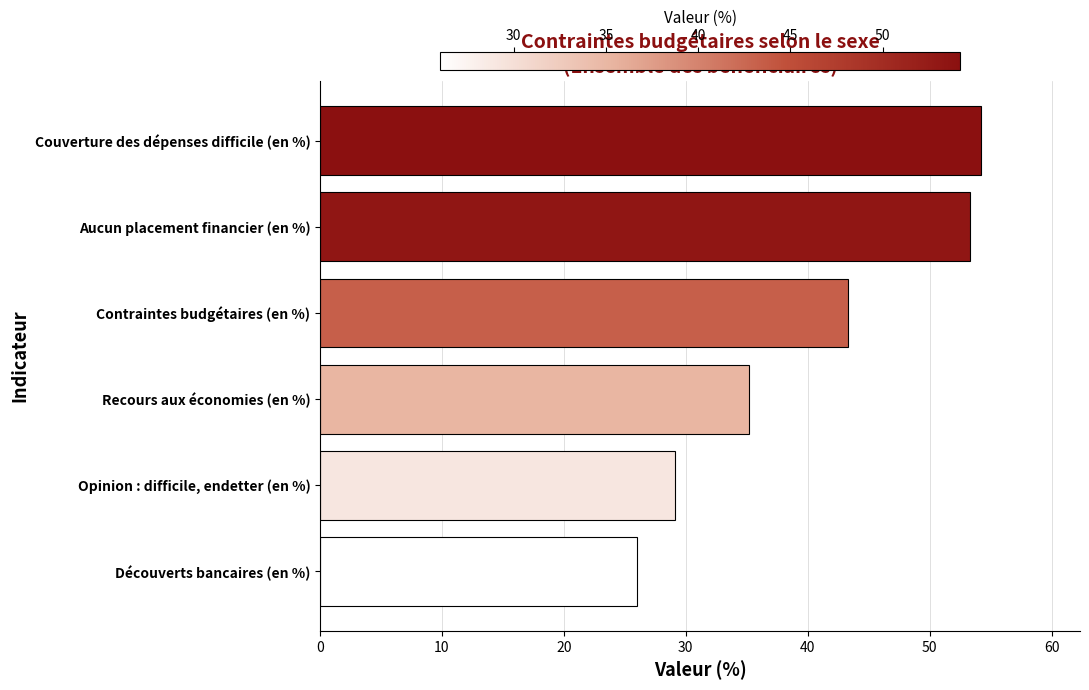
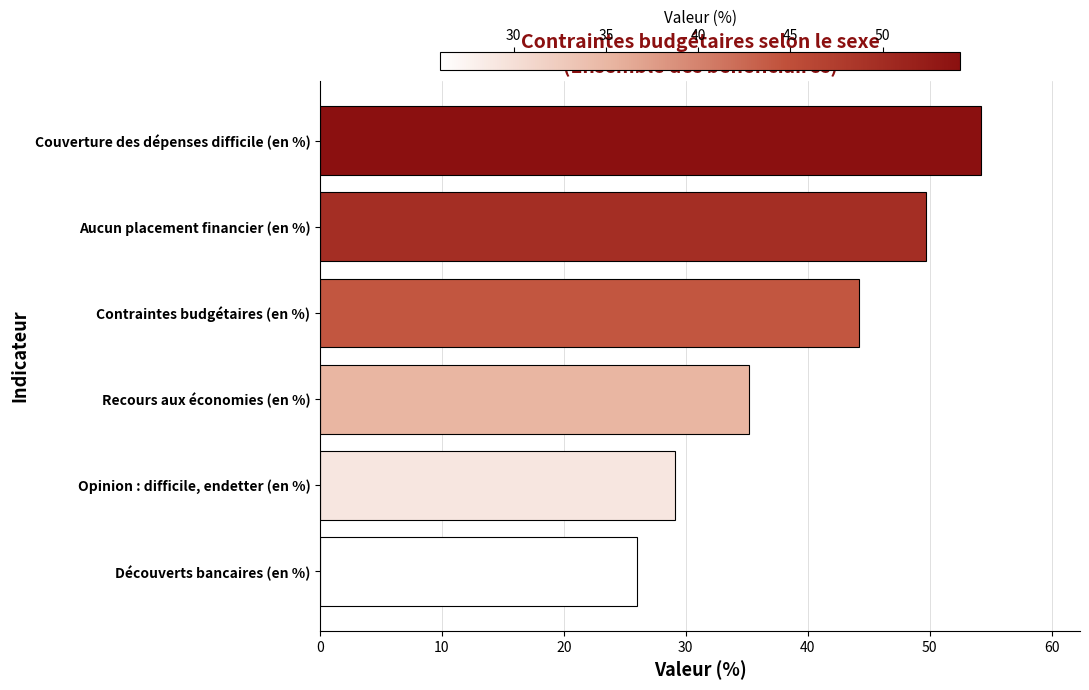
  {
    "Couverture des dépenses difficile (en %)": 54.2,
-   "Aucun placement financier (en %)": 53.3,
-   "Contraintes budgétaires (en %)": 43.3,
+   "Aucun placement financier (en %)": 49.7,
+   "Contraintes budgétaires (en %)": 44.2,
    "Recours aux économies (en %)": 35.2,
    "Opinion : difficile, endetter (en %)": 29.1,
    "Découverts bancaires (en %)": 26.0
  }
